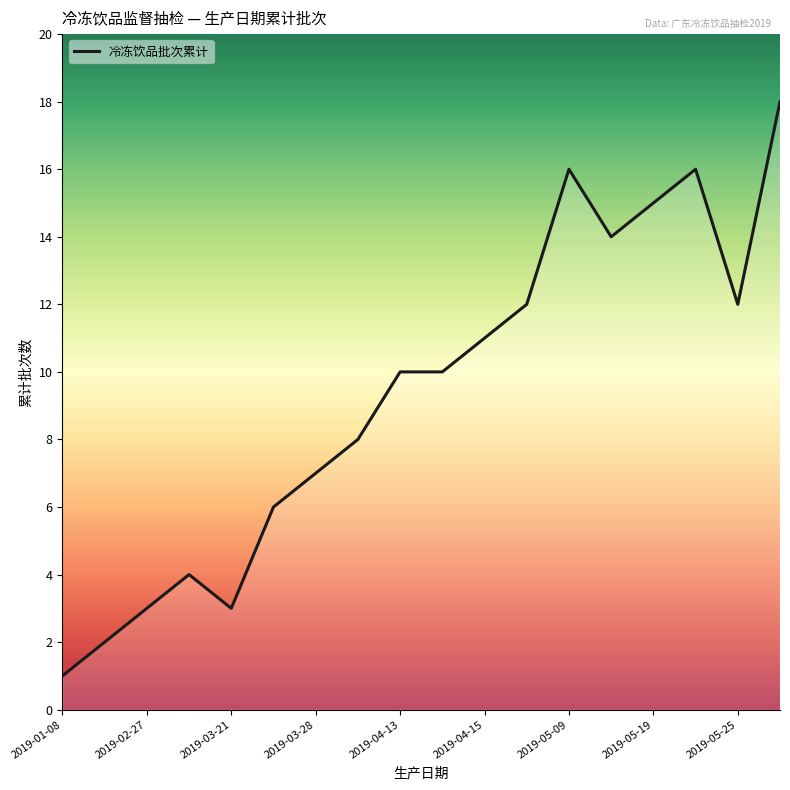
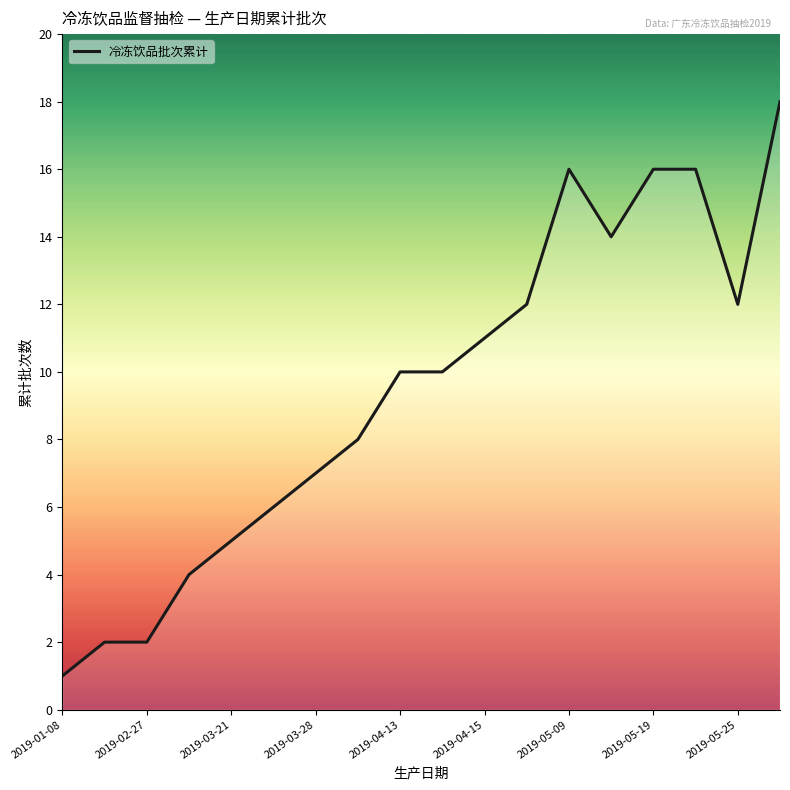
  {
    "2019-01-08": 1,
-   "2019-02-27": 3,
-   "2019-03-21": 3,
+   "2019-02-27": 2,
+   "2019-03-21": 5,
    "2019-03-28": 7,
    "2019-04-13": 10,
    "2019-04-15": 11,
    "2019-05-09": 16,
-   "2019-05-19": 15,
+   "2019-05-19": 16,
    "2019-05-25": 12
  }
